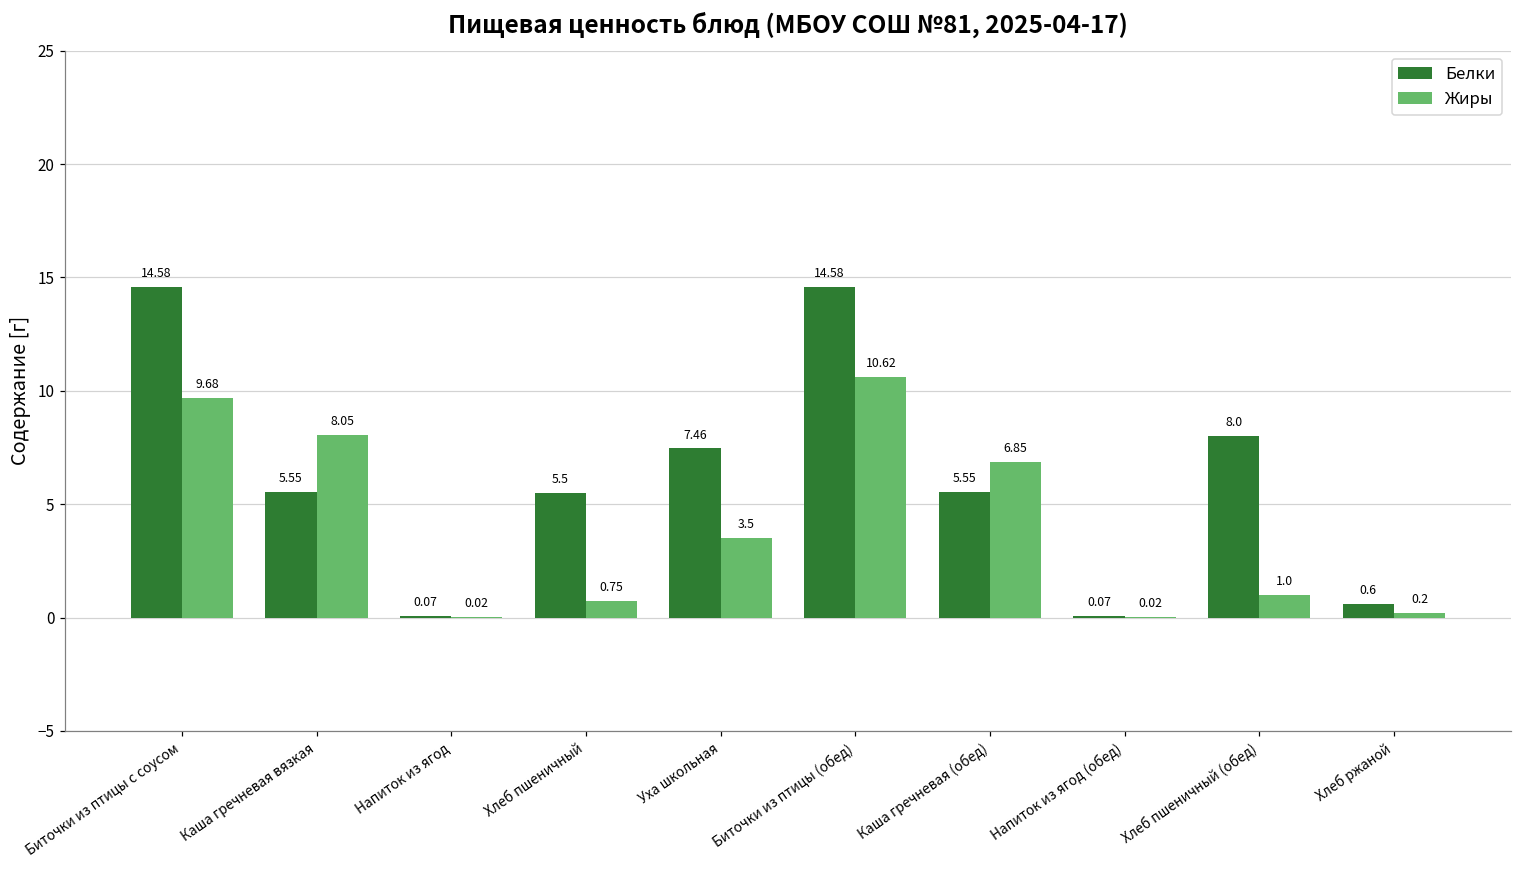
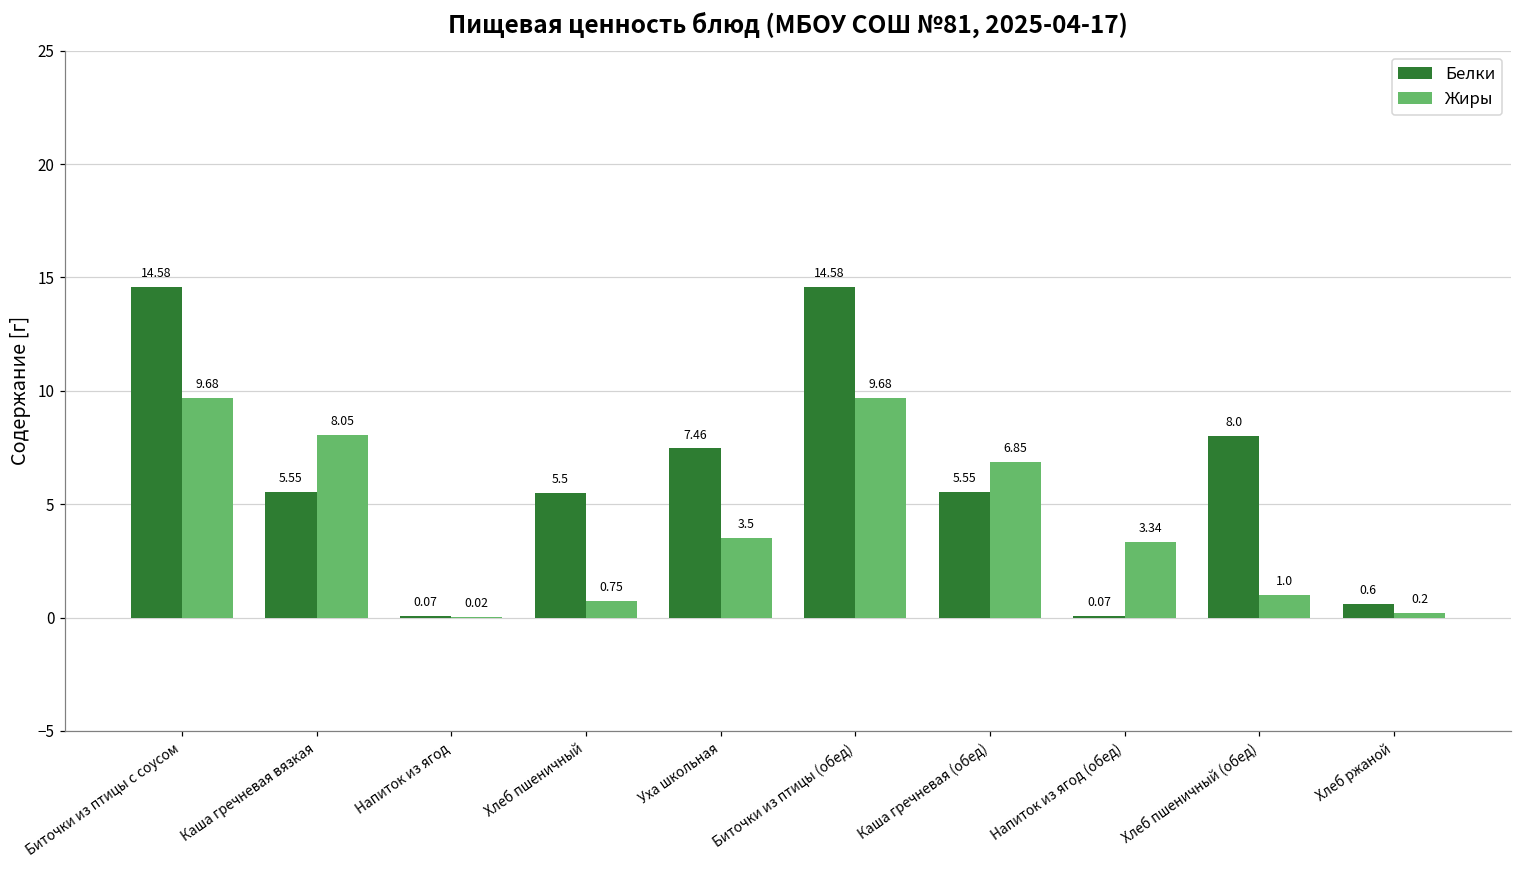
  {
    "Белки": {
      "Биточки из птицы с соусом": 14.58,
      "Каша гречневая вязкая": 5.55,
      "Напиток из ягод": 0.07,
      "Хлеб пшеничный": 5.5,
      "Уха школьная": 7.46,
      "Биточки из птицы (обед)": 14.58,
      "Каша гречневая (обед)": 5.55,
      "Напиток из ягод (обед)": 0.07,
      "Хлеб пшеничный (обед)": 8.0,
      "Хлеб ржаной": 0.6
    },
    "Жиры": {
      "Биточки из птицы с соусом": 9.68,
      "Каша гречневая вязкая": 8.05,
      "Напиток из ягод": 0.02,
      "Хлеб пшеничный": 0.75,
      "Уха школьная": 3.5,
-     "Биточки из птицы (обед)": 10.62,
+     "Биточки из птицы (обед)": 9.68,
      "Каша гречневая (обед)": 6.85,
-     "Напиток из ягод (обед)": 0.02,
+     "Напиток из ягод (обед)": 3.34,
      "Хлеб пшеничный (обед)": 1.0,
      "Хлеб ржаной": 0.2
    }
  }
